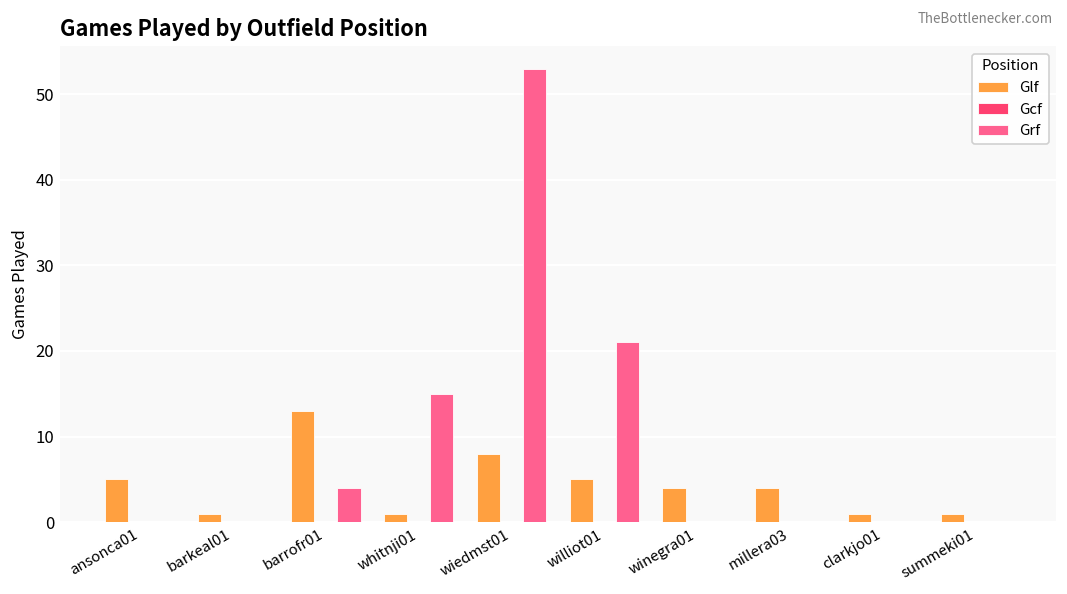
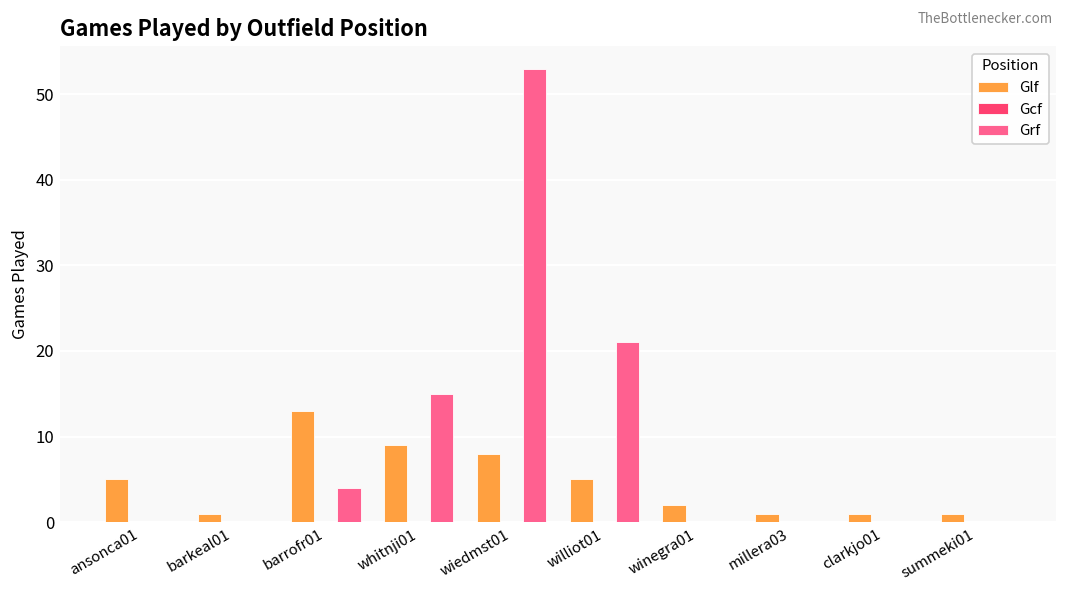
  {
    "Glf": {
      "ansonca01": 5,
      "barkeal01": 1,
      "barrofr01": 13,
-     "whitnji01": 1,
+     "whitnji01": 9,
      "wiedmst01": 8,
      "williot01": 5,
-     "winegra01": 4,
-     "millera03": 4,
+     "winegra01": 2,
+     "millera03": 1,
      "clarkjo01": 1,
      "summeki01": 1
    }
  }
